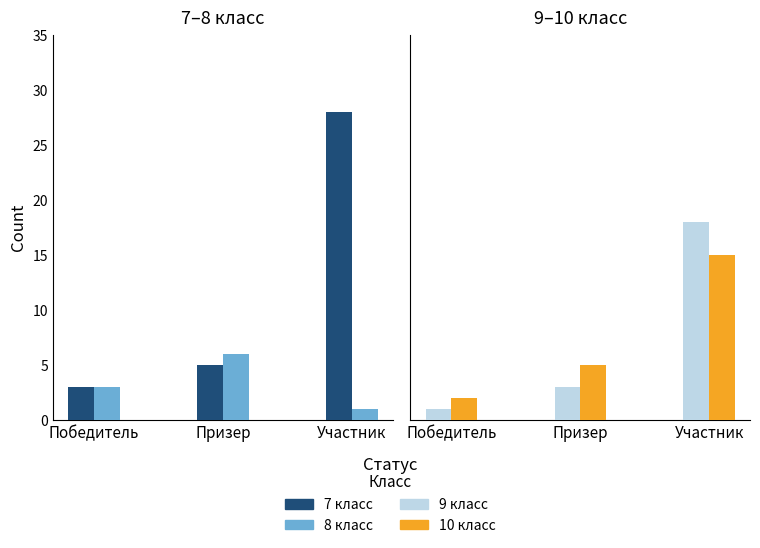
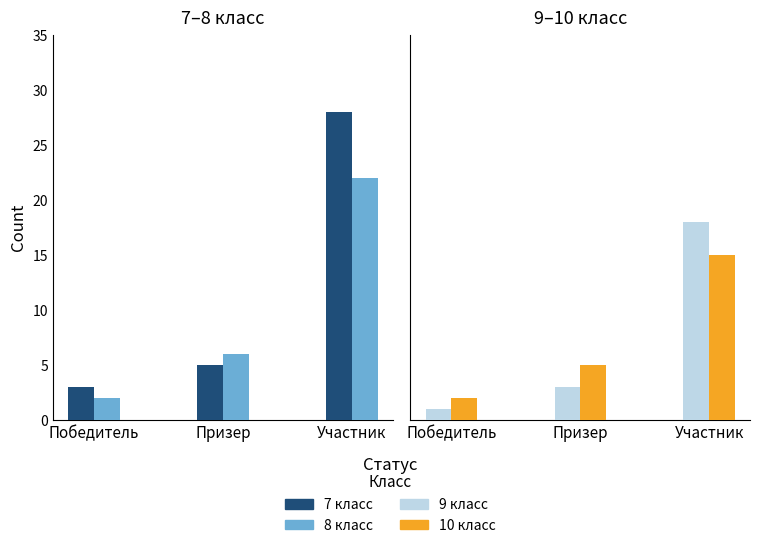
  {
    "7–8 класс": {
      "7 класс": {
        "Победитель": 3,
        "Призер": 5,
        "Участник": 28
      },
      "8 класс": {
-       "Победитель": 3,
+       "Победитель": 2,
        "Призер": 6,
-       "Участник": 1
+       "Участник": 22
      }
    }
  }
